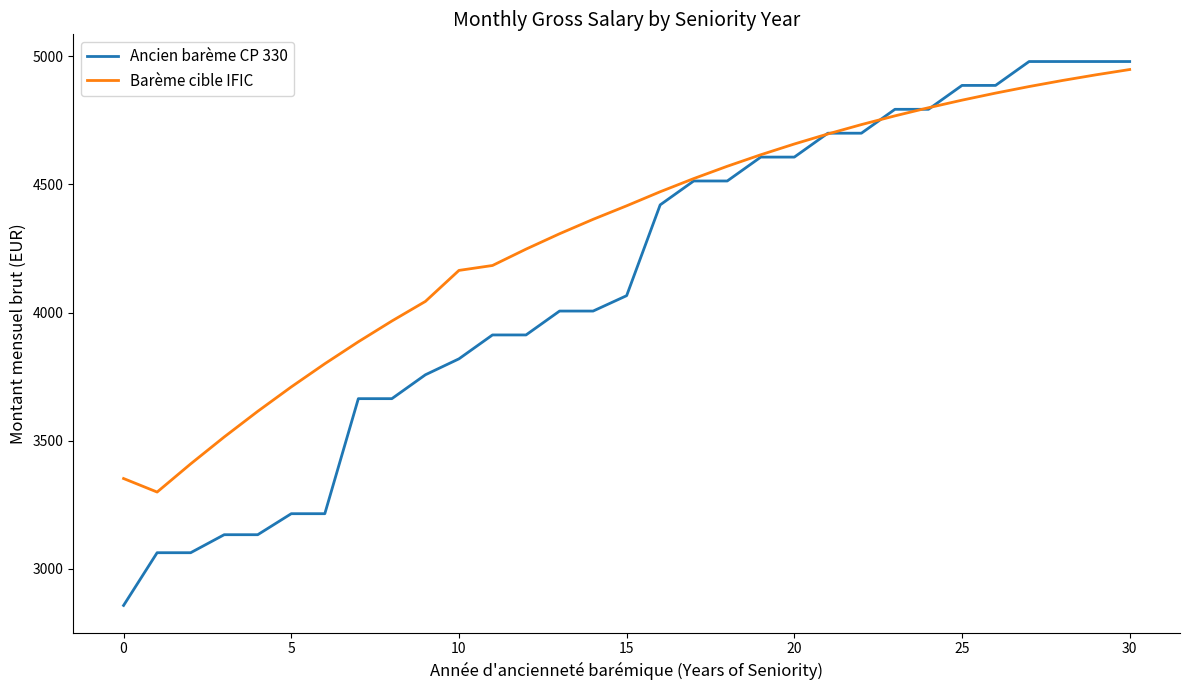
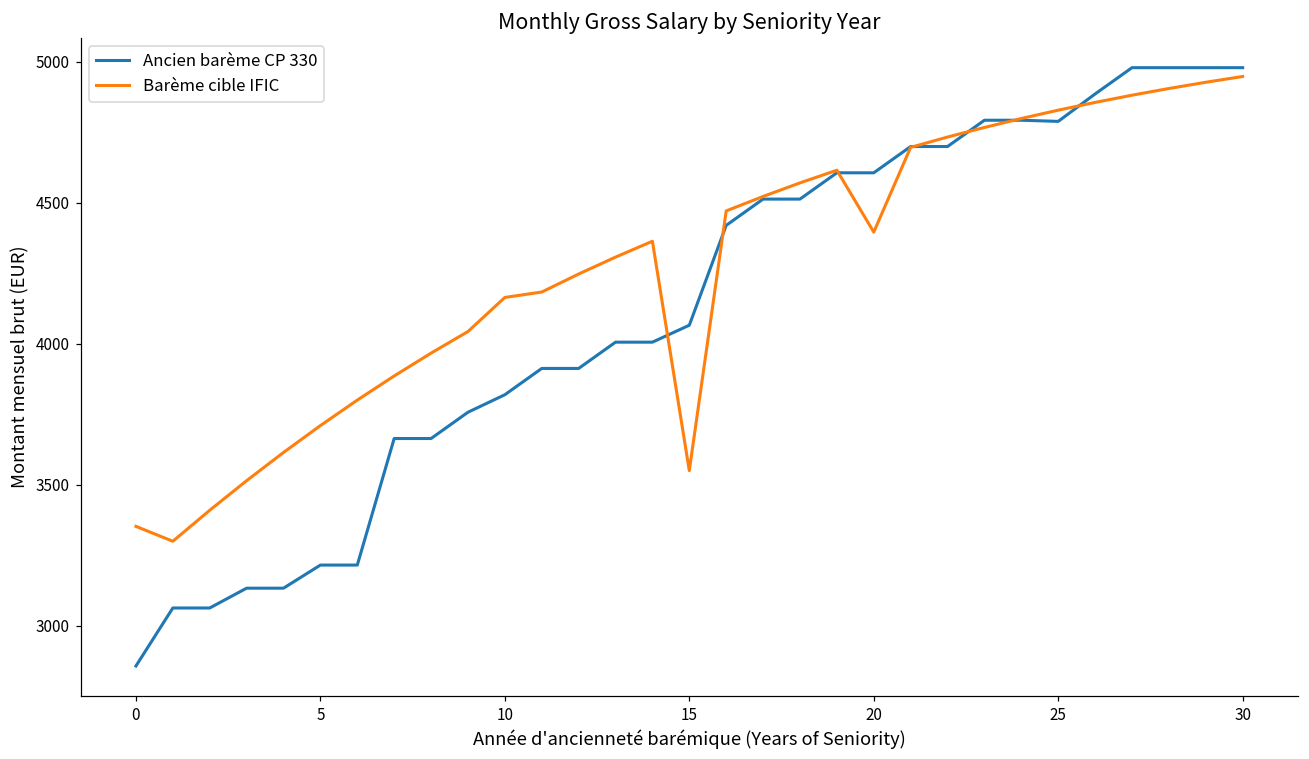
  {
    "Ancien barème CP 330": {
      "0": 2860,
      "5": 3220,
      "10": 3820,
      "15": 4070,
      "20": 4610,
-     "25": 4890,
+     "25": 4790,
      "30": 4980
    },
    "Barème cible IFIC": {
      "0": 3350,
      "5": 3710,
      "10": 4160,
-     "15": 4420,
-     "20": 4660,
+     "15": 3550,
+     "20": 4400,
      "25": 4830,
      "30": 4950
    }
  }
